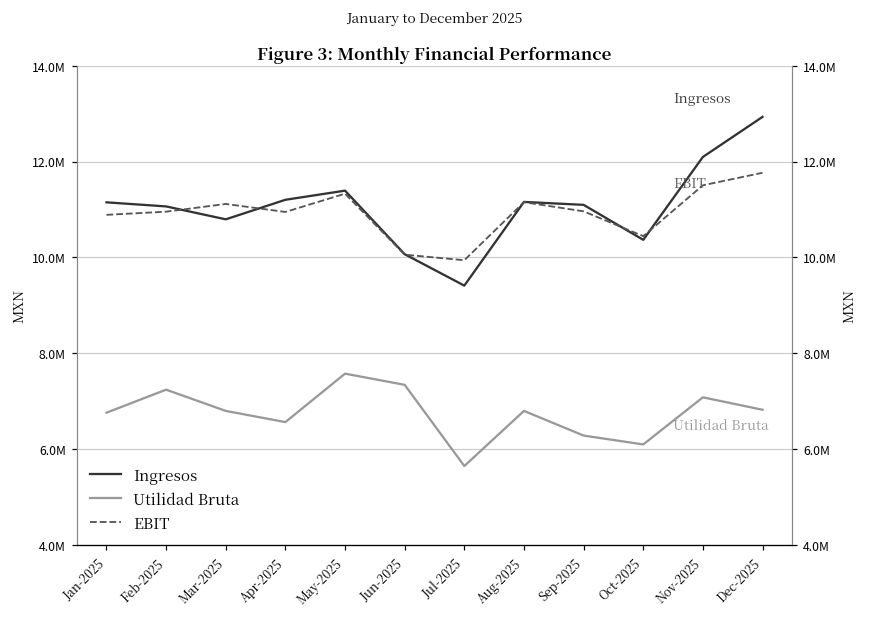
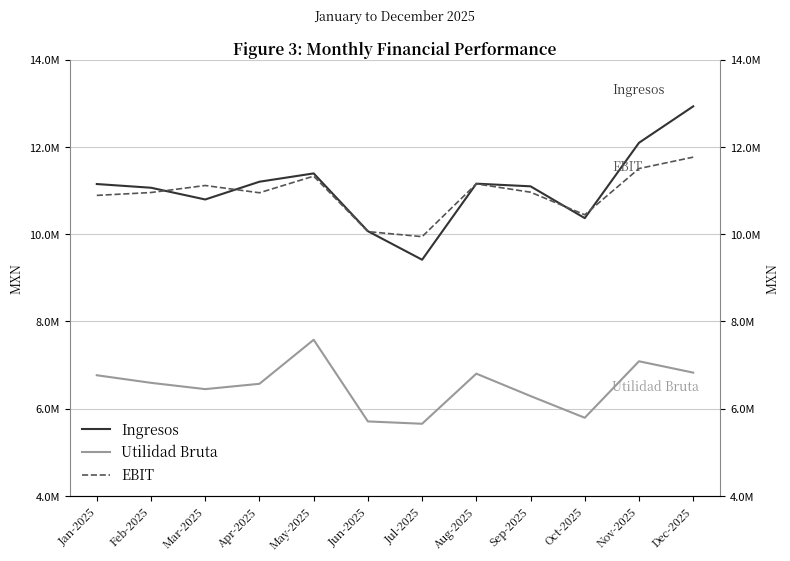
  {
    "Utilidad Bruta": {
      "Jan-2025": 6800000,
-     "Feb-2025": 7200000,
-     "Mar-2025": 6800000,
+     "Feb-2025": 6600000,
+     "Mar-2025": 6400000,
      "Apr-2025": 6600000,
      "May-2025": 7600000,
-     "Jun-2025": 7300000,
+     "Jun-2025": 5700000,
      "Jul-2025": 5700000,
      "Aug-2025": 6800000,
      "Sep-2025": 6300000,
-     "Oct-2025": 6100000,
+     "Oct-2025": 5800000,
      "Nov-2025": 7100000,
      "Dec-2025": 6800000
    }
  }
